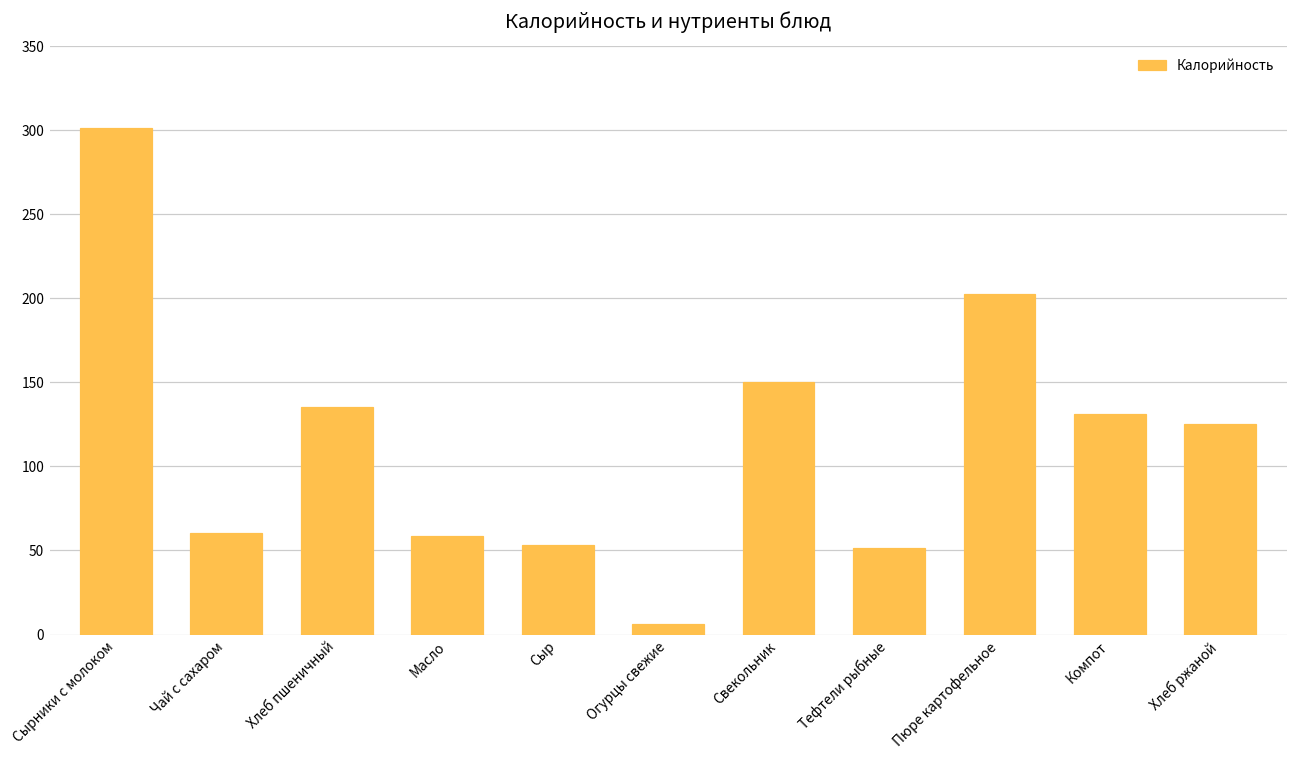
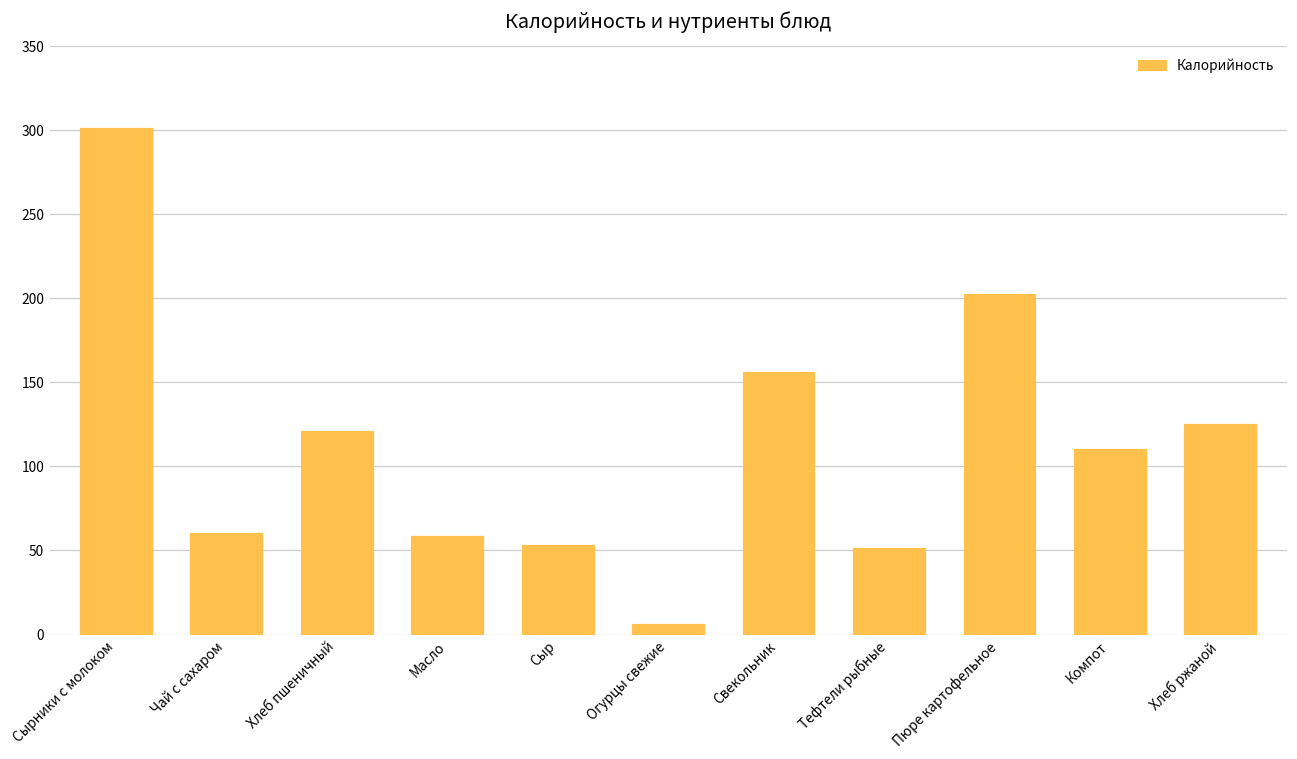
  {
    "Сырники с молоком": 302,
    "Чай с сахаром": 61,
-   "Хлеб пшеничный": 135,
+   "Хлеб пшеничный": 121,
    "Масло": 59,
    "Сыр": 53,
    "Огурцы свежие": 6,
-   "Свекольник": 150,
+   "Свекольник": 156,
    "Тефтели рыбные": 52,
    "Пюре картофельное": 203,
-   "Компот": 131,
+   "Компот": 111,
    "Хлеб ржаной": 125
  }
